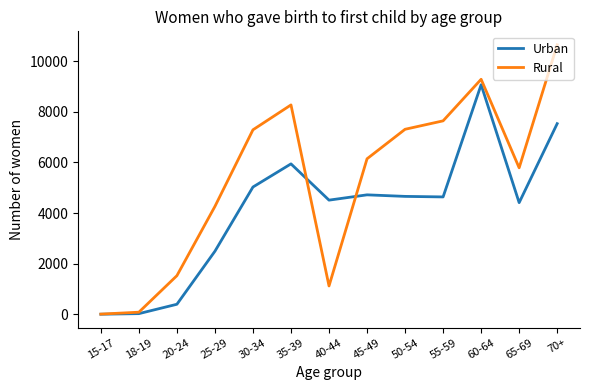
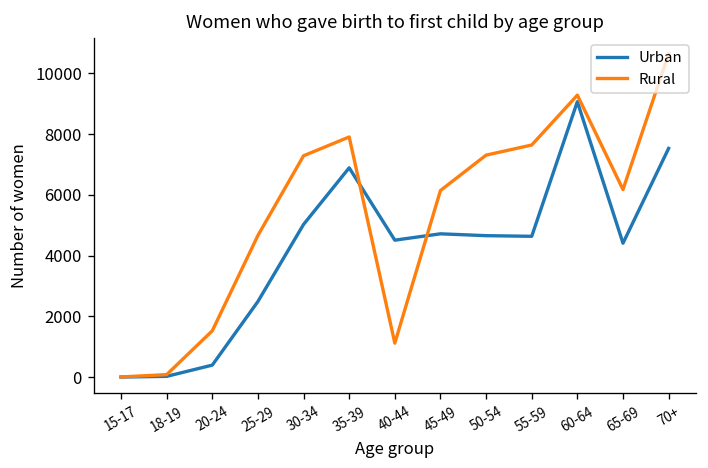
  {
    "Urban": {
      "20-24": 400,
      "25-29": 2500,
      "30-34": 5000,
-     "35-39": 5900,
+     "35-39": 6900,
      "40-44": 4500,
      "45-49": 4700,
      "50-54": 4700,
      "55-59": 4600,
      "60-64": 9100,
      "65-69": 4400,
      "70+": 7500
    },
    "Rural": {
      "20-24": 1500,
-     "25-29": 4300,
+     "25-29": 4700,
      "30-34": 7300,
-     "35-39": 8300,
+     "35-39": 7900,
      "40-44": 1100,
      "45-49": 6100,
      "50-54": 7300,
      "55-59": 7600,
      "60-64": 9300,
-     "65-69": 5800
+     "65-69": 6200
    }
  }
